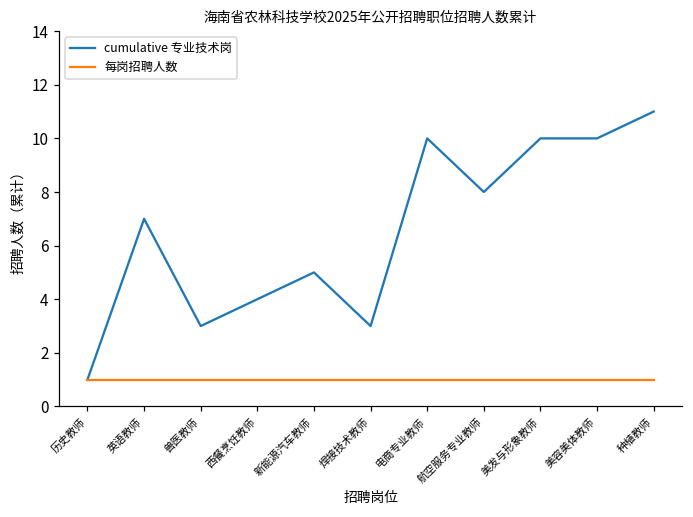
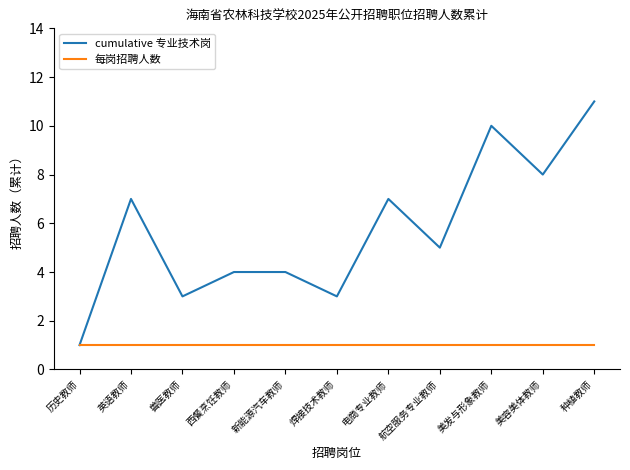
  {
    "cumulative 专业技术岗": {
      "英语教师": 7,
      "兽医教师": 3,
      "西餐烹饪教师": 4,
-     "新能源汽车教师": 5,
+     "新能源汽车教师": 4,
      "焊接技术教师": 3,
-     "电商专业教师": 10,
-     "航空服务专业教师": 8,
+     "电商专业教师": 7,
+     "航空服务专业教师": 5,
      "美发与形象教师": 10,
-     "美容美体教师": 10,
+     "美容美体教师": 8,
      "种植教师": 11
    },
    "每岗招聘人数": {
      "英语教师": 1,
      "兽医教师": 1,
      "西餐烹饪教师": 1,
      "新能源汽车教师": 1,
      "焊接技术教师": 1,
      "电商专业教师": 1,
      "航空服务专业教师": 1,
      "美发与形象教师": 1,
      "美容美体教师": 1,
      "种植教师": 1
    }
  }
